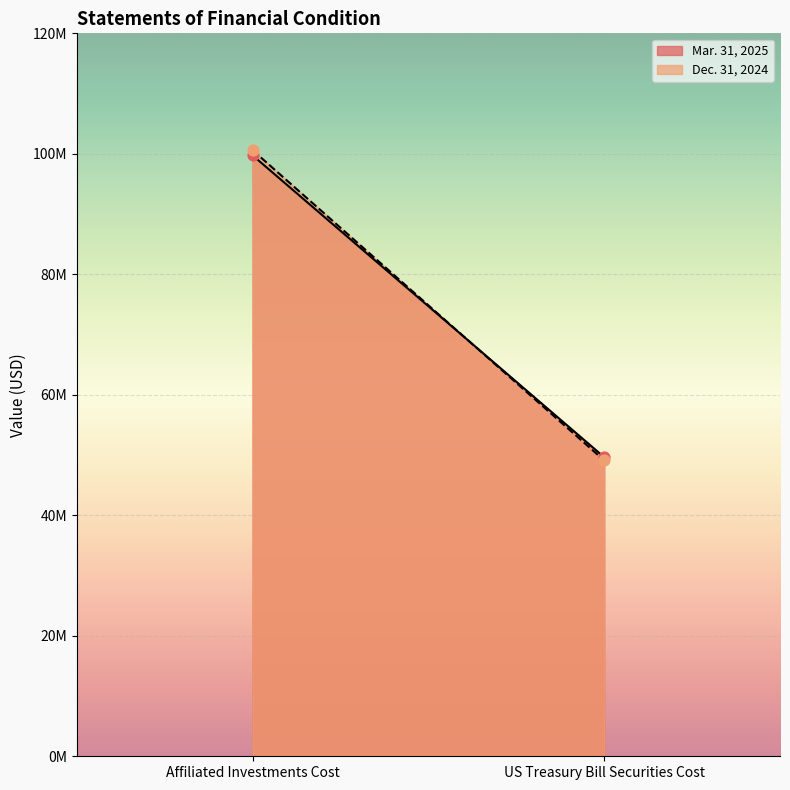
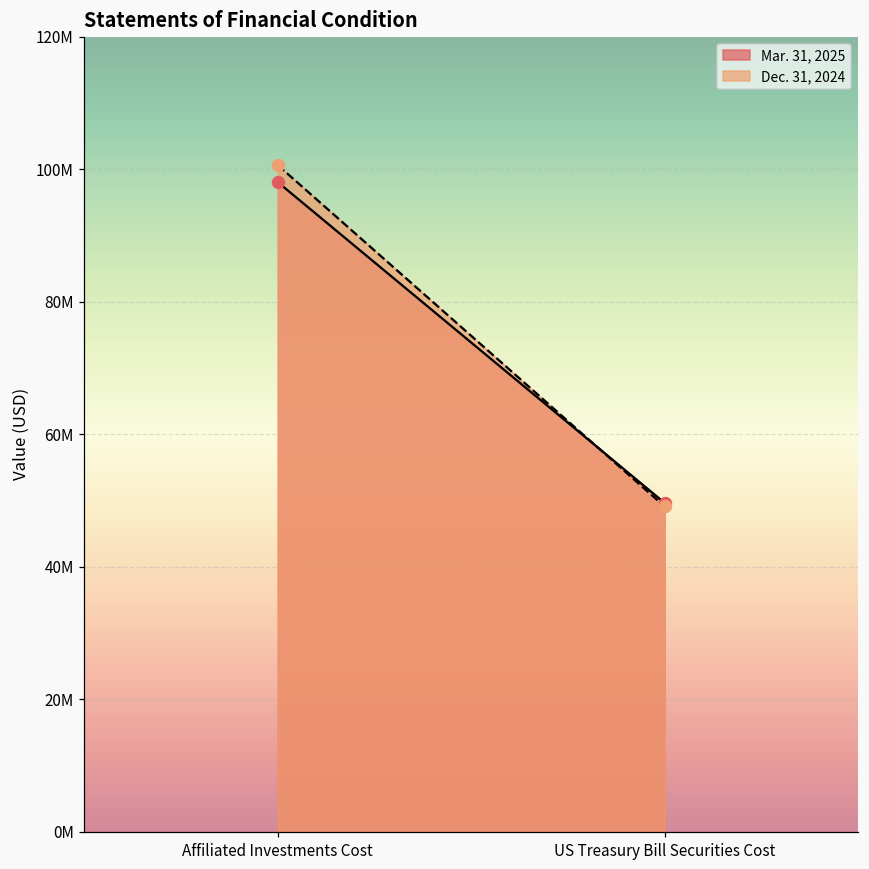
  {
    "Mar. 31, 2025": {
-     "Affiliated Investments Cost": 100000000,
+     "Affiliated Investments Cost": 98000000,
      "US Treasury Bill Securities Cost": 50000000
    },
    "Dec. 31, 2024": {
      "Affiliated Investments Cost": 101000000,
      "US Treasury Bill Securities Cost": 49000000
    }
  }
